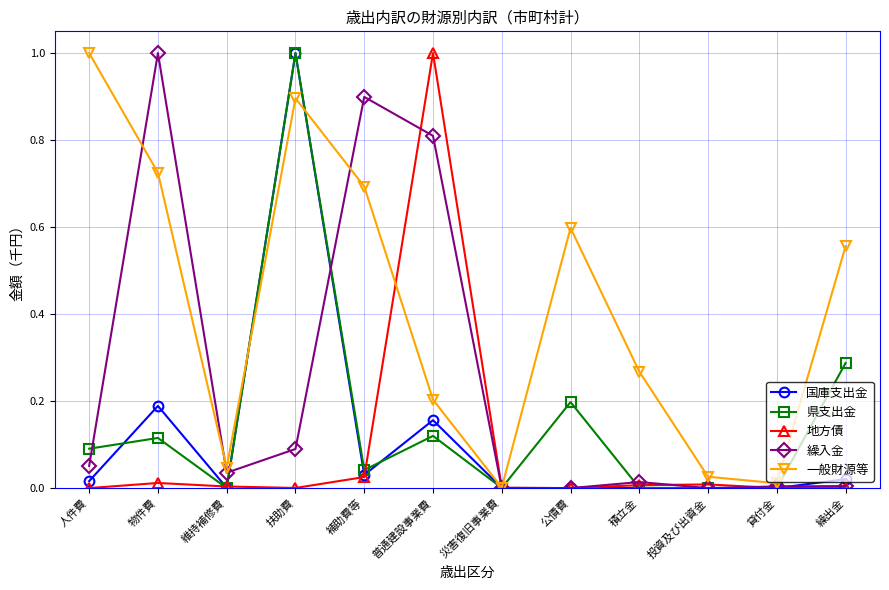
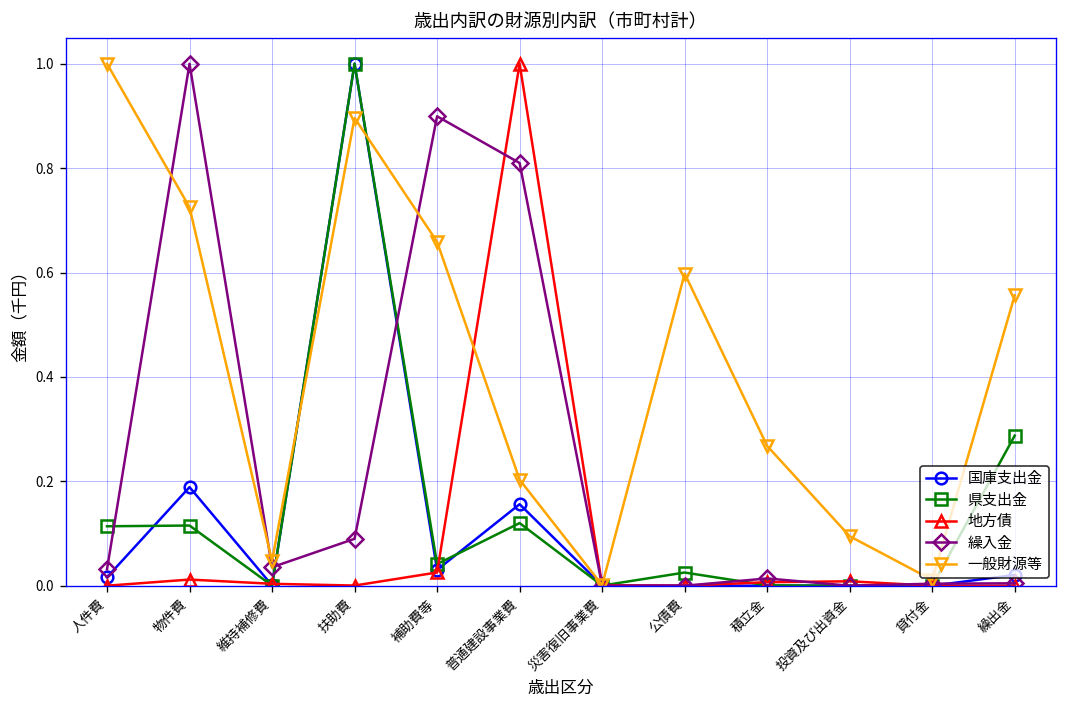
  {
    "国庫支出金": {
      "人件費": 0.02,
      "物件費": 0.19,
      "普通建設事業費": 0.16
    },
    "県支出金": {
-     "人件費": 0.09,
+     "人件費": 0.11,
      "物件費": 0.12,
      "補助費等": 0.04,
      "普通建設事業費": 0.12,
-     "公債費": 0.20,
+     "公債費": 0.03,
      "繰出金": 0.29
    },
    "地方債": {
      "人件費": 0.00,
      "物件費": 0.01,
      "扶助費": 0.00,
      "普通建設事業費": 1.00,
      "積立金": 0.01,
      "投資及び出資金": 0.01
    },
    "繰入金": {
-     "人件費": 0.05,
+     "人件費": 0.03,
      "物件費": 1.00,
      "維持補修費": 0.04,
      "扶助費": 0.09,
      "補助費等": 0.90,
      "普通建設事業費": 0.81,
      "積立金": 0.01
    },
    "一般財源等": {
      "人件費": 1.00,
      "物件費": 0.72,
      "維持補修費": 0.05,
      "扶助費": 0.90,
-     "補助費等": 0.69,
+     "補助費等": 0.66,
      "普通建設事業費": 0.20,
      "公債費": 0.60,
      "積立金": 0.27,
-     "投資及び出資金": 0.03,
+     "投資及び出資金": 0.09,
      "貸付金": 0.01,
      "繰出金": 0.56
    }
  }
